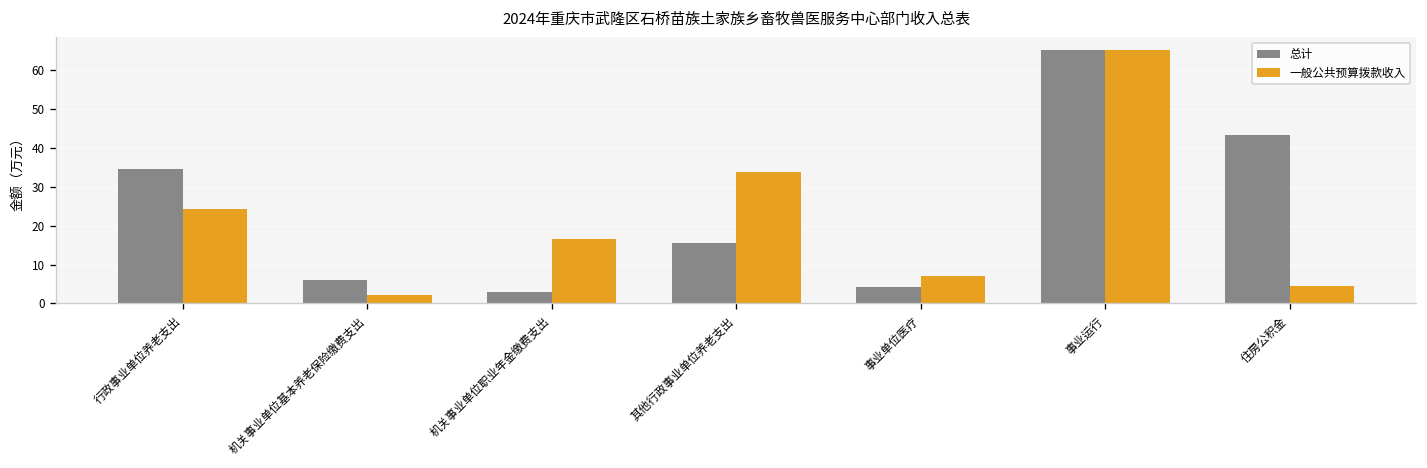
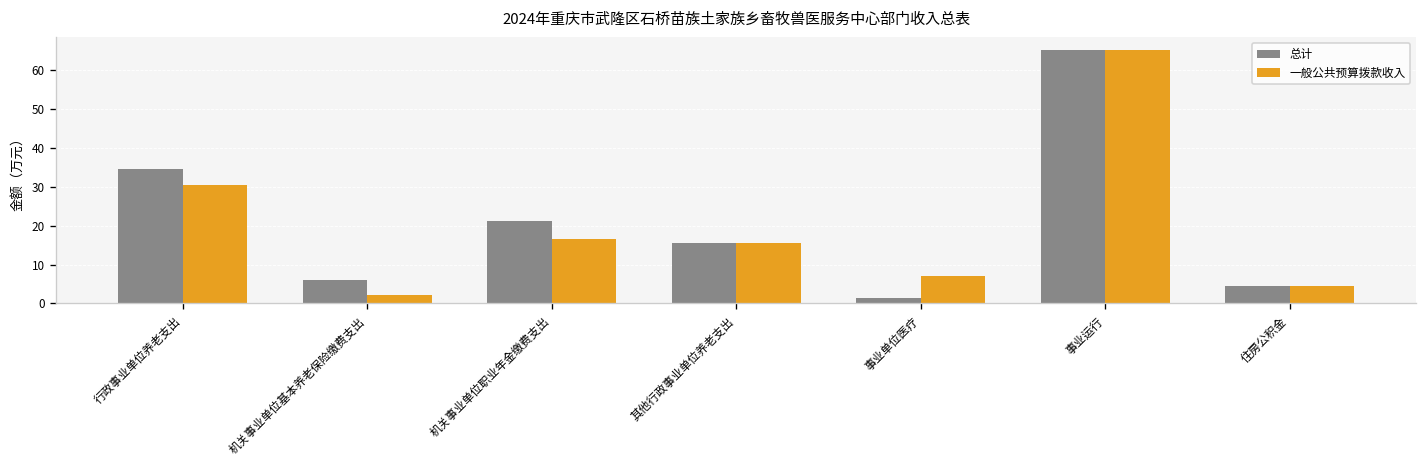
  {
    "总计": {
      "行政事业单位养老支出": 35,
      "机关事业单位基本养老保险缴费支出": 6,
-     "机关事业单位职业年金缴费支出": 3,
+     "机关事业单位职业年金缴费支出": 21,
      "其他行政事业单位养老支出": 15,
-     "事业单位医疗": 4,
+     "事业单位医疗": 1,
      "事业运行": 65,
-     "住房公积金": 43
+     "住房公积金": 4
    },
    "一般公共预算拨款收入": {
-     "行政事业单位养老支出": 24,
+     "行政事业单位养老支出": 31,
      "机关事业单位基本养老保险缴费支出": 2,
      "机关事业单位职业年金缴费支出": 17,
-     "其他行政事业单位养老支出": 34,
+     "其他行政事业单位养老支出": 15,
      "事业单位医疗": 7,
      "事业运行": 65,
      "住房公积金": 4
    }
  }
